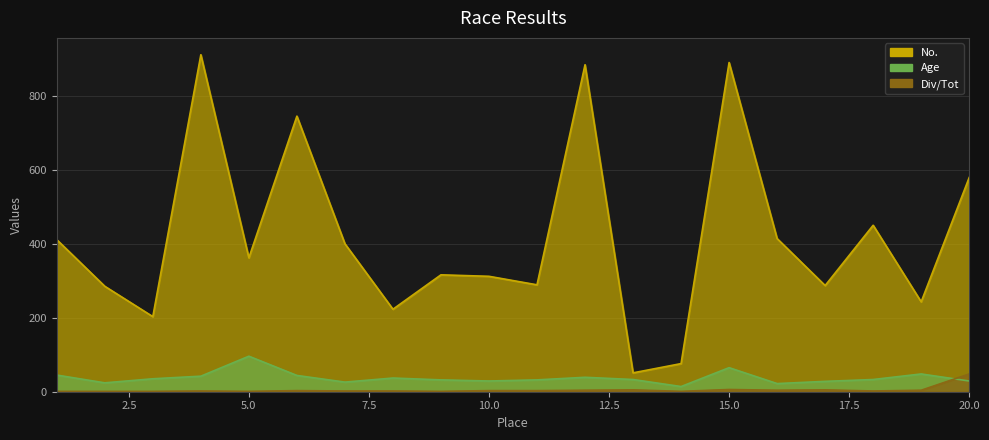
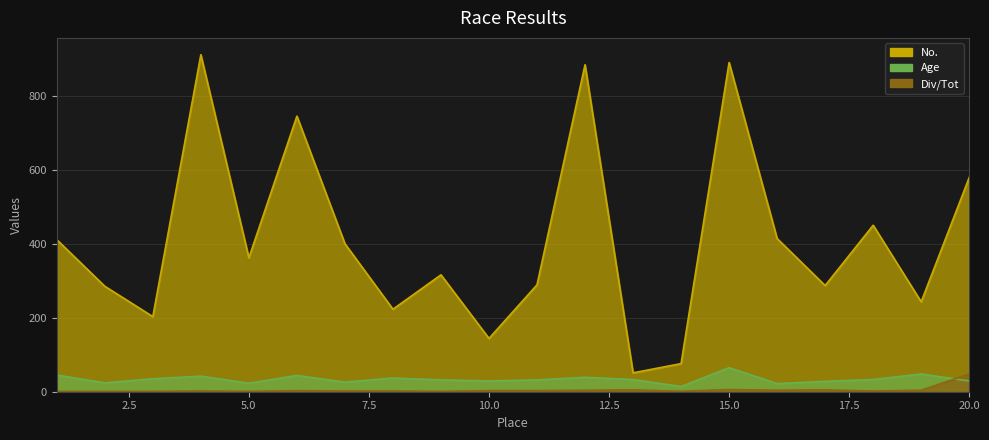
  {
    "No.": {
      "5.0": 360,
-     "10.0": 310,
+     "10.0": 140,
      "15.0": 890,
      "20.0": 580
    },
    "Age": {
-     "5.0": 100,
+     "5.0": 20,
      "10.0": 30,
      "15.0": 70,
      "20.0": 30
    },
    "Div/Tot": {
      "5.0": 0,
      "10.0": 0,
      "15.0": 10,
      "20.0": 50
    }
  }
